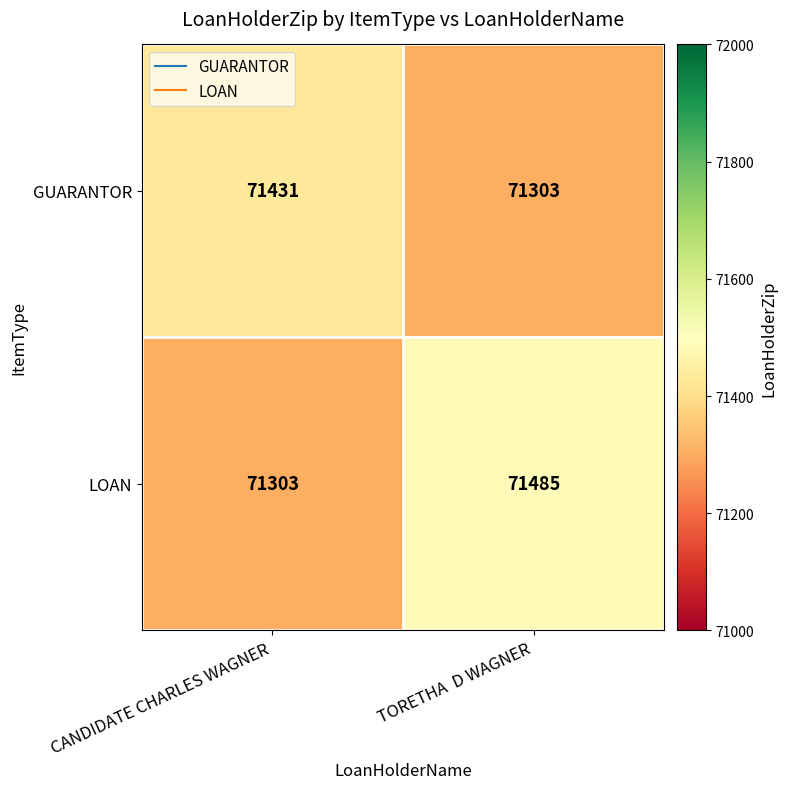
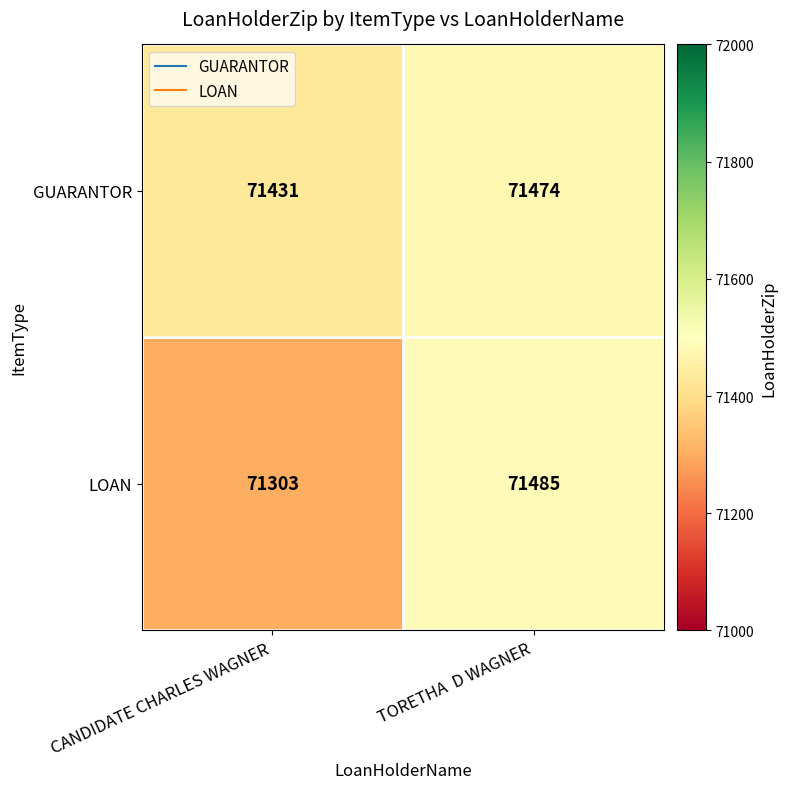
  {
    "GUARANTOR": {
      "CANDIDATE CHARLES WAGNER": 71431,
-     "TORETHA D WAGNER": 71303
+     "TORETHA D WAGNER": 71474
    },
    "LOAN": {
      "CANDIDATE CHARLES WAGNER": 71303,
      "TORETHA D WAGNER": 71485
    }
  }
